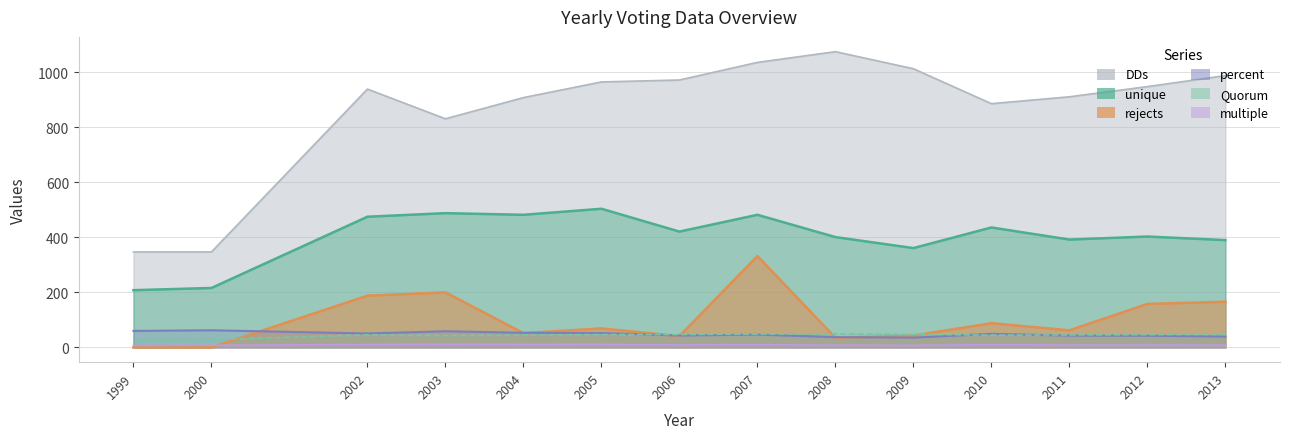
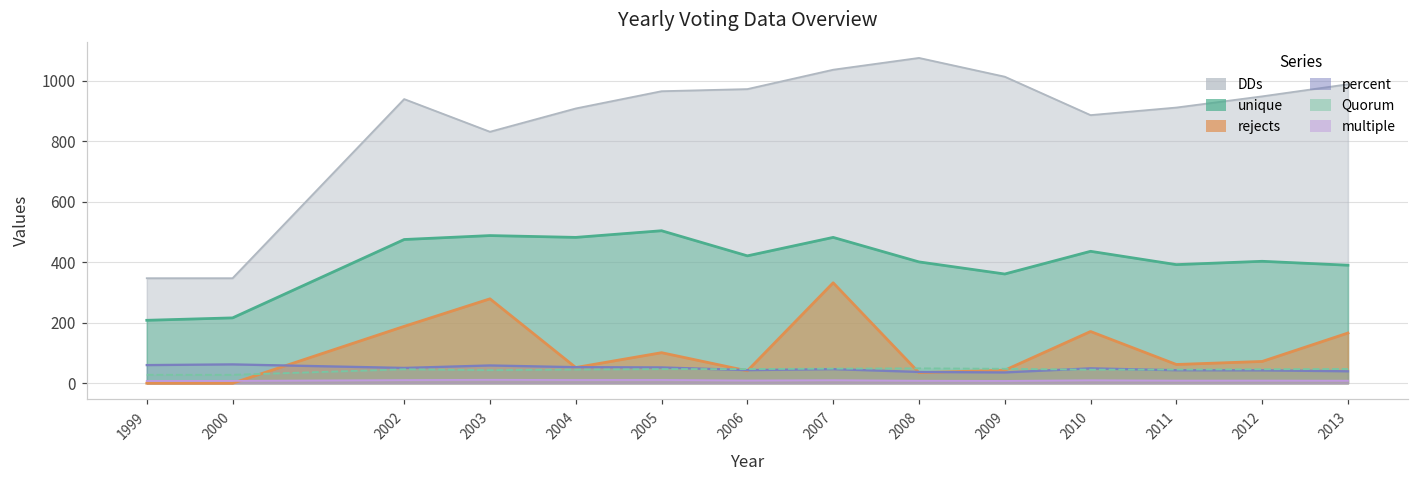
  {
    "rejects": {
      "2002": 190,
-     "2003": 200,
-     "2005": 70,
+     "2003": 280,
+     "2005": 100,
      "2007": 330,
-     "2010": 90,
+     "2010": 170,
      "2011": 60,
-     "2012": 160,
+     "2012": 70,
      "2013": 170
    }
  }
